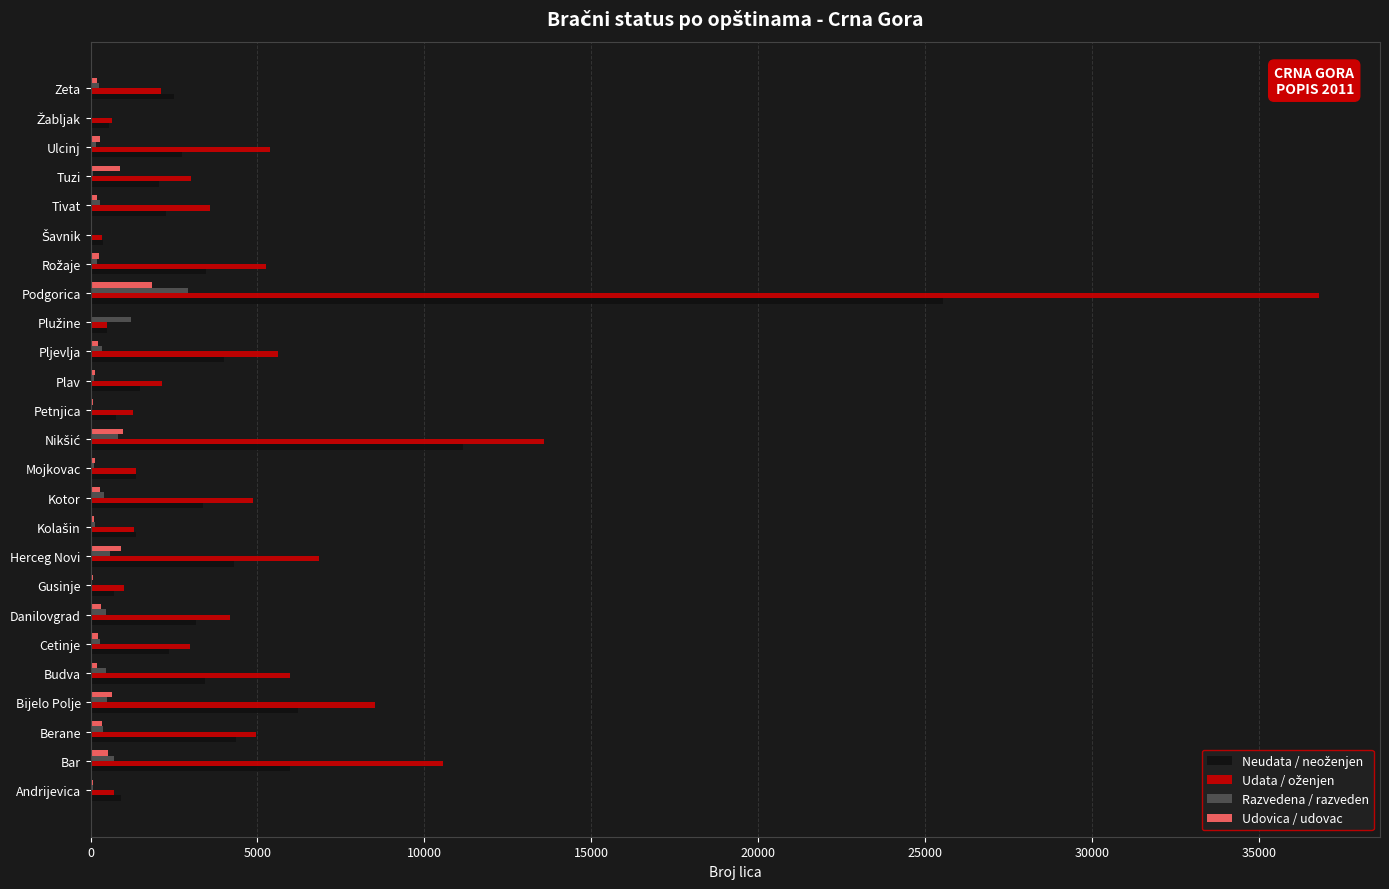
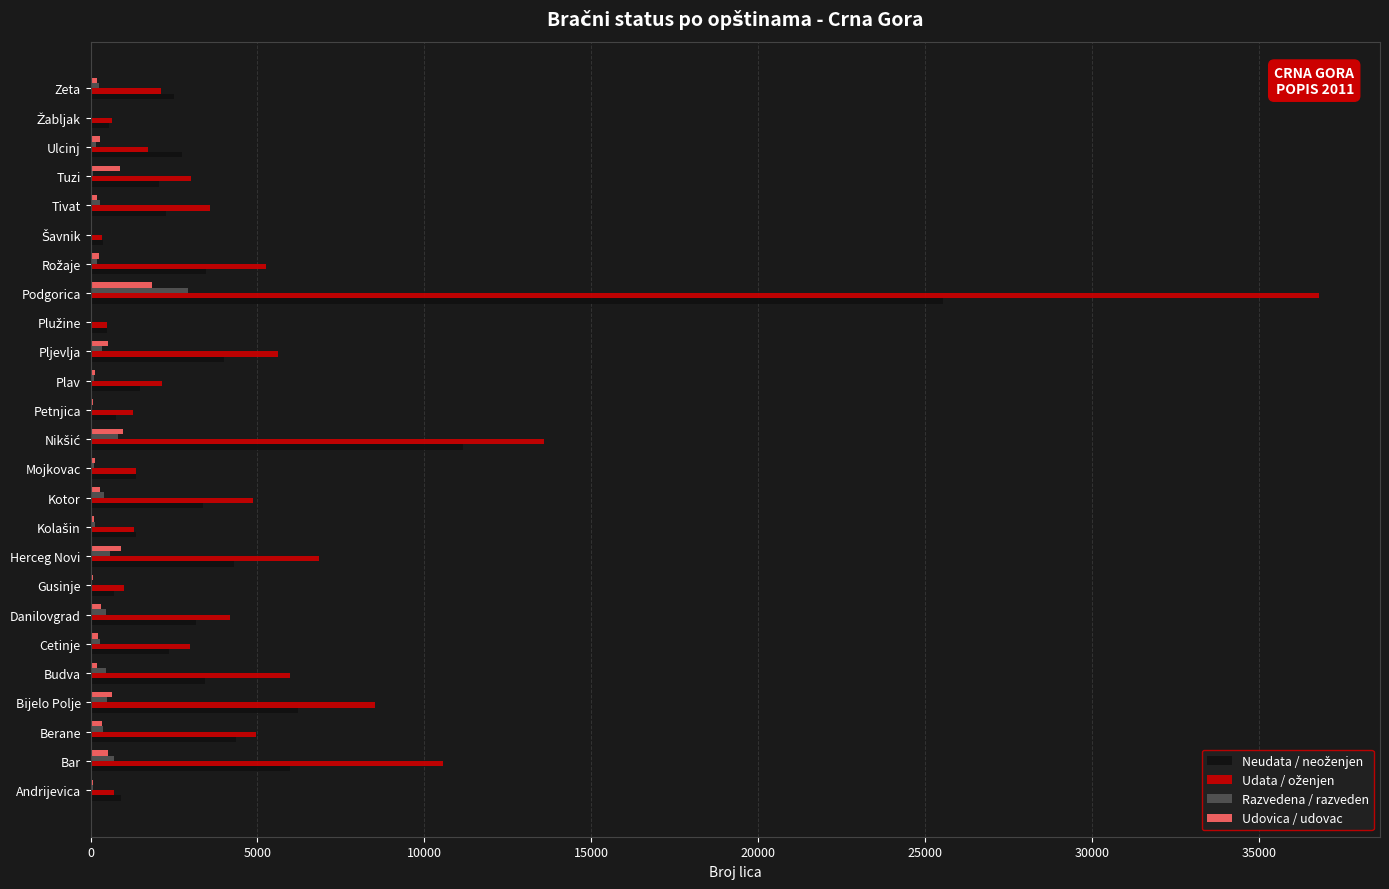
  {
    "Neudata / neoženjen": {
      "Zeta": 2500,
      "Žabljak": 500,
      "Ulcinj": 2700,
      "Tuzi": 2100,
      "Tivat": 2300,
      "Šavnik": 400,
      "Rožaje": 3500,
      "Podgorica": 25500,
      "Plužine": 500,
      "Pljevlja": 4000,
      "Plav": 1500,
      "Petnjica": 800,
      "Nikšić": 11200,
      "Mojkovac": 1400,
      "Kotor": 3400,
      "Kolašin": 1400,
      "Herceg Novi": 4300,
      "Gusinje": 700,
      "Danilovgrad": 3200,
      "Cetinje": 2300,
      "Budva": 3400,
      "Bijelo Polje": 6200,
      "Berane": 4400,
      "Bar": 6000,
      "Andrijevica": 900
    },
    "Udata / oženjen": {
      "Zeta": 2100,
      "Žabljak": 600,
-     "Ulcinj": 5400,
+     "Ulcinj": 1700,
      "Tuzi": 3000,
      "Tivat": 3600,
      "Šavnik": 300,
      "Rožaje": 5200,
      "Podgorica": 36800,
      "Plužine": 500,
      "Pljevlja": 5600,
      "Plav": 2100,
      "Petnjica": 1300,
      "Nikšić": 13600,
      "Mojkovac": 1400,
      "Kotor": 4900,
      "Kolašin": 1300,
      "Herceg Novi": 6800,
      "Gusinje": 1000,
      "Danilovgrad": 4200,
      "Cetinje": 3000,
      "Budva": 6000,
      "Bijelo Polje": 8500,
      "Berane": 5000,
      "Bar": 10600,
      "Andrijevica": 700
    },
    "Razvedena / razveden": {
      "Zeta": 200,
      "Ulcinj": 200,
      "Tuzi": 100,
      "Tivat": 300,
      "Rožaje": 200,
      "Podgorica": 2900,
-     "Plužine": 1200,
+     "Plužine": 0,
      "Pljevlja": 300,
      "Plav": 100,
      "Nikšić": 800,
      "Mojkovac": 100,
      "Kotor": 400,
      "Kolašin": 100,
      "Herceg Novi": 600,
      "Danilovgrad": 500,
      "Cetinje": 300,
      "Budva": 500,
      "Bijelo Polje": 500,
      "Berane": 400,
      "Bar": 700
    },
    "Udovica / udovac": {
      "Zeta": 200,
      "Ulcinj": 300,
      "Tuzi": 900,
      "Tivat": 200,
      "Rožaje": 200,
      "Podgorica": 1800,
-     "Pljevlja": 200,
+     "Pljevlja": 500,
      "Plav": 100,
      "Nikšić": 1000,
      "Mojkovac": 100,
      "Kotor": 300,
      "Kolašin": 100,
      "Herceg Novi": 900,
      "Danilovgrad": 300,
      "Cetinje": 200,
      "Budva": 200,
      "Bijelo Polje": 600,
      "Berane": 400,
      "Bar": 500,
      "Andrijevica": 100
    }
  }
